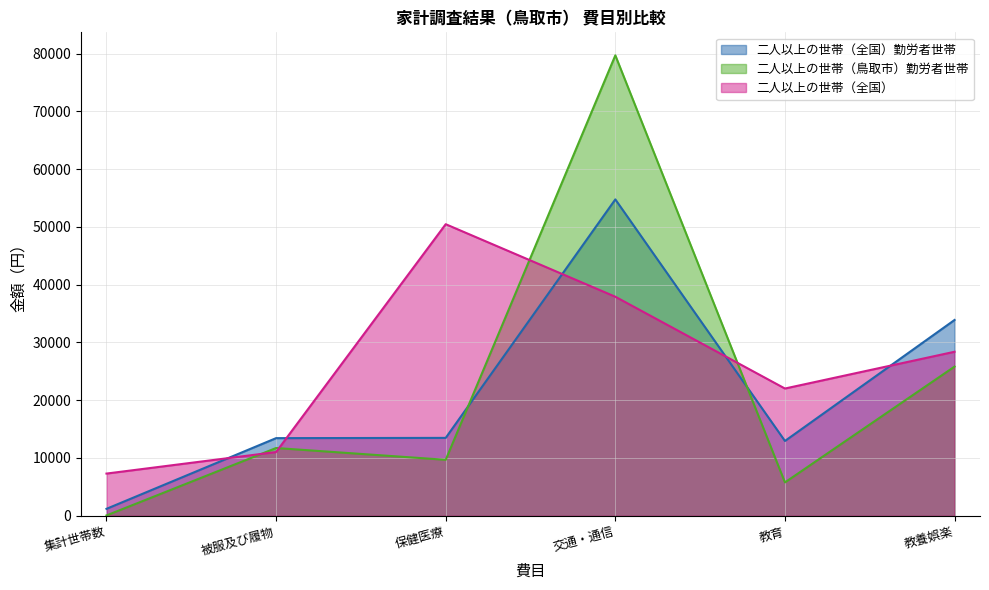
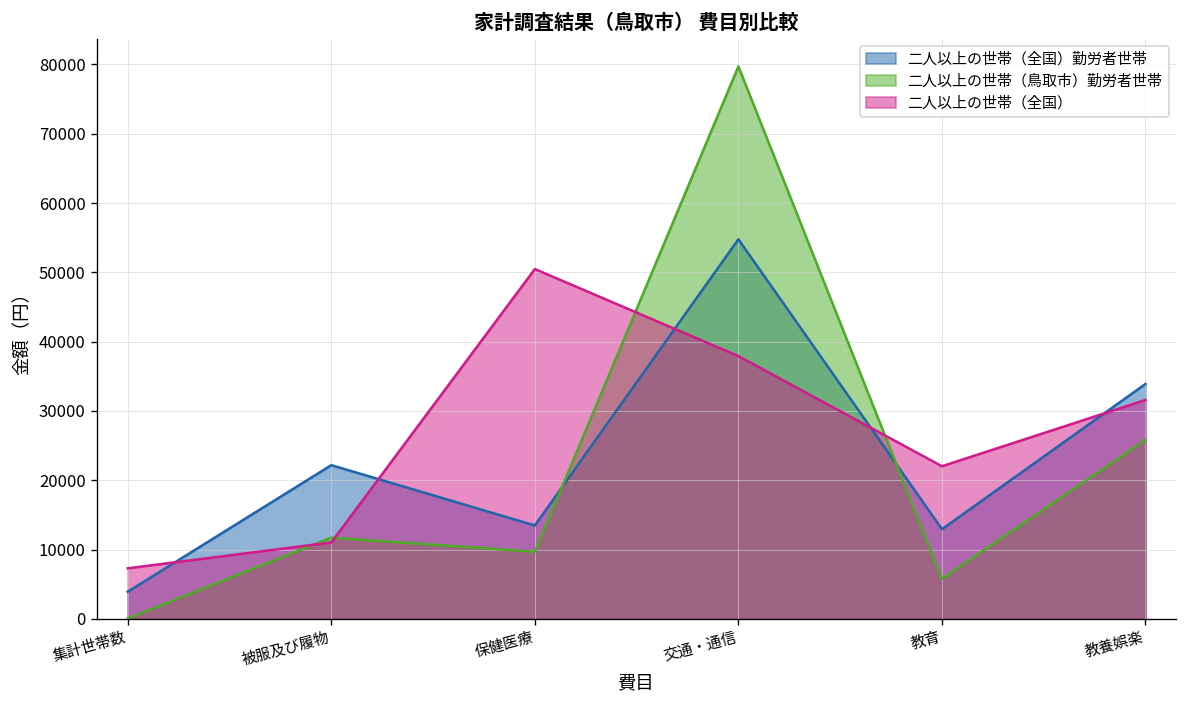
  {
    "二人以上の世帯（全国）勤労者世帯": {
-     "集計世帯数": 1000,
-     "被服及び履物": 13000,
+     "集計世帯数": 4000,
+     "被服及び履物": 22000,
      "保健医療": 13000,
      "交通・通信": 55000,
      "教育": 13000,
      "教養娯楽": 34000
    },
    "二人以上の世帯（鳥取市）勤労者世帯": {
      "集計世帯数": 0,
      "被服及び履物": 12000,
      "保健医療": 10000,
      "交通・通信": 80000,
      "教育": 6000,
      "教養娯楽": 26000
    },
    "二人以上の世帯（全国）": {
      "集計世帯数": 7000,
      "被服及び履物": 11000,
      "保健医療": 50000,
      "交通・通信": 38000,
      "教育": 22000,
-     "教養娯楽": 28000
+     "教養娯楽": 32000
    }
  }
